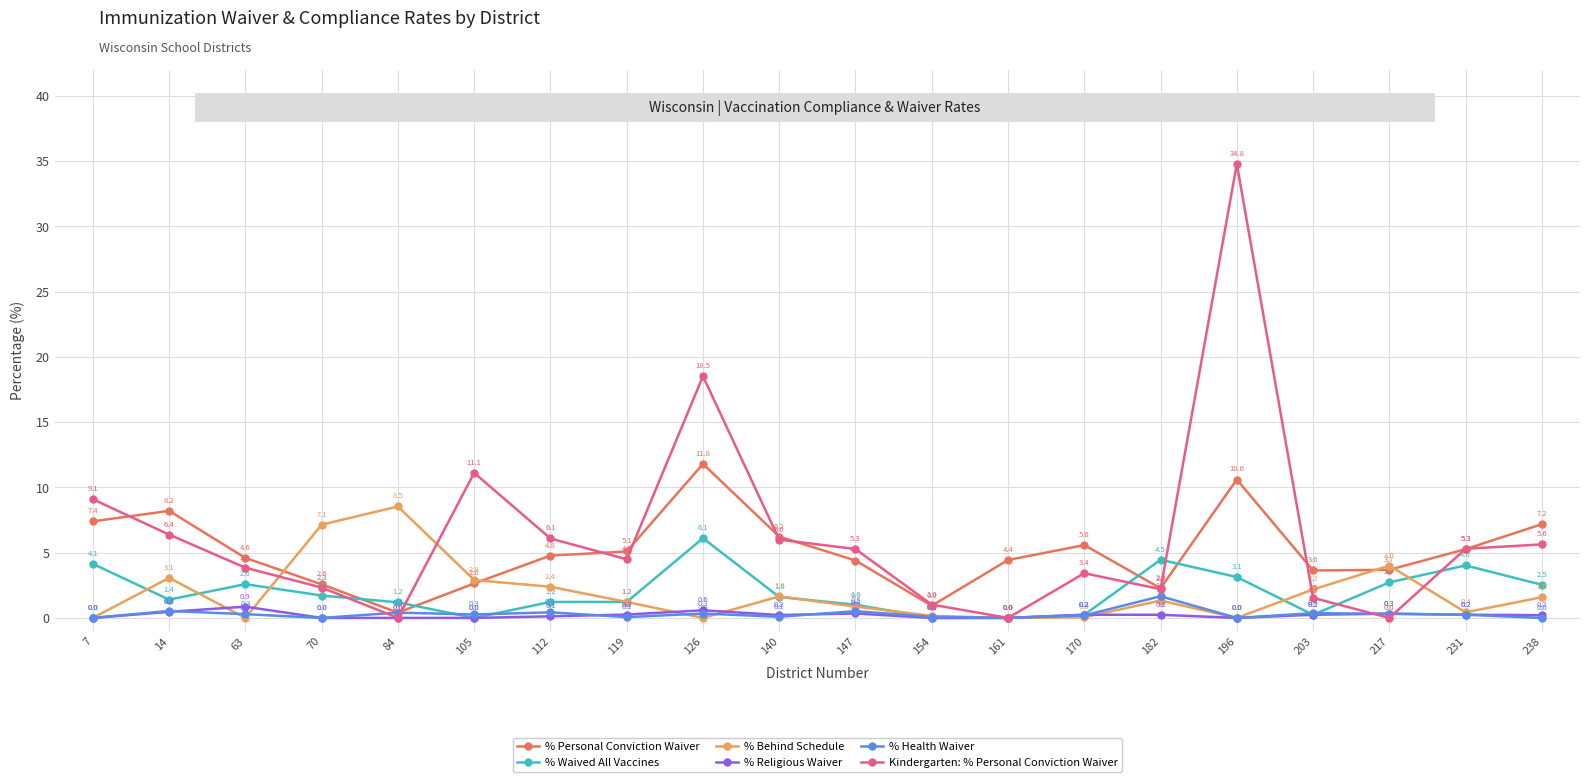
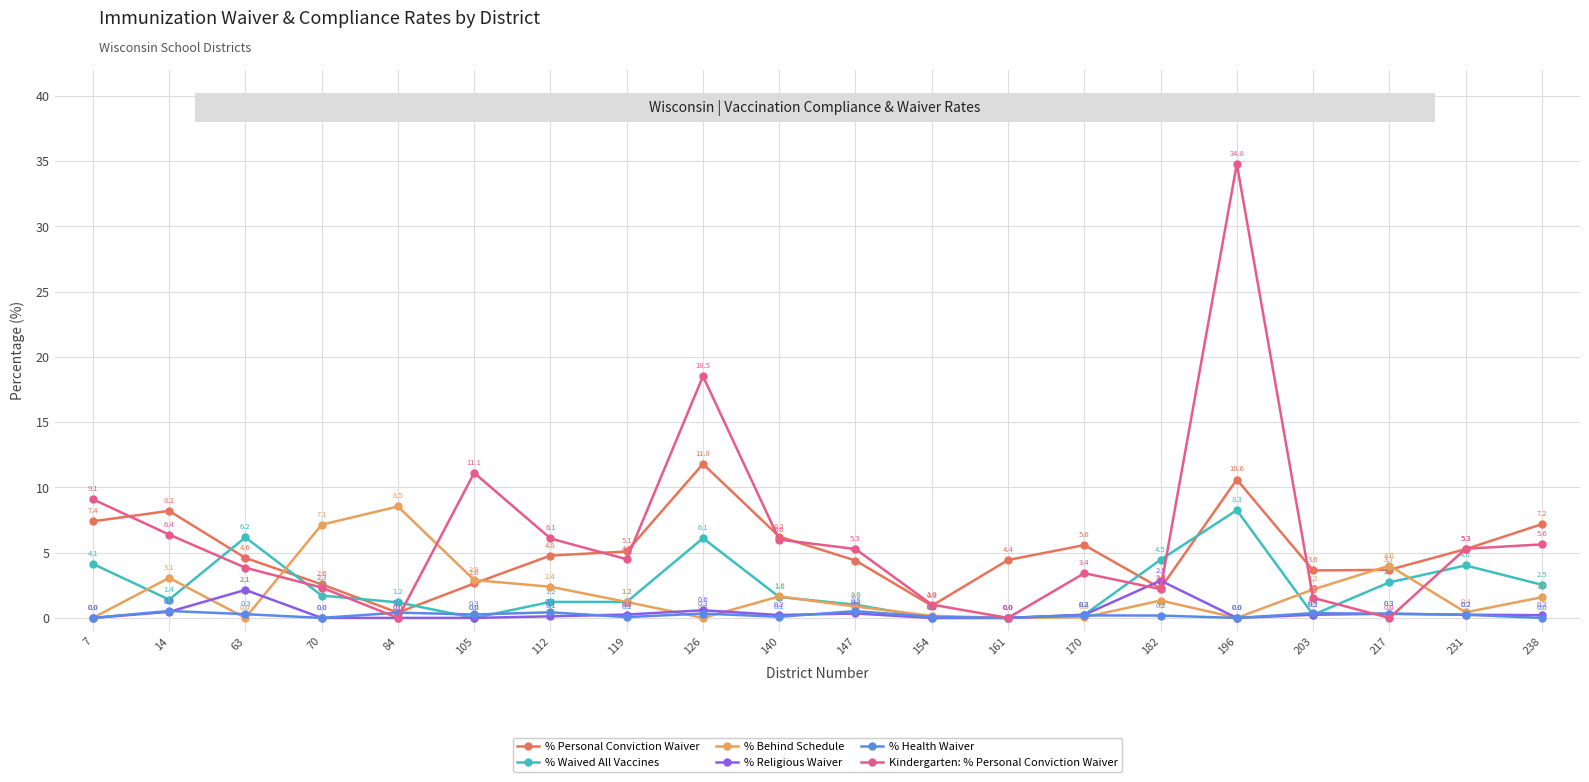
  {
    "% Waived All Vaccines": {
      "7": 4.1,
      "14": 1.4,
-     "63": 2.6,
+     "63": 6.2,
      "84": 1.2,
      "126": 6.1,
      "182": 4.5,
-     "196": 3.1,
+     "196": 8.3,
      "238": 2.5
    },
    "% Religious Waiver": {
-     "63": 0.9,
-     "182": 0.2
+     "63": 2.1,
+     "182": 2.9
    },
    "% Health Waiver": {
-     "182": 1.7
+     "182": 0.2
    }
  }
